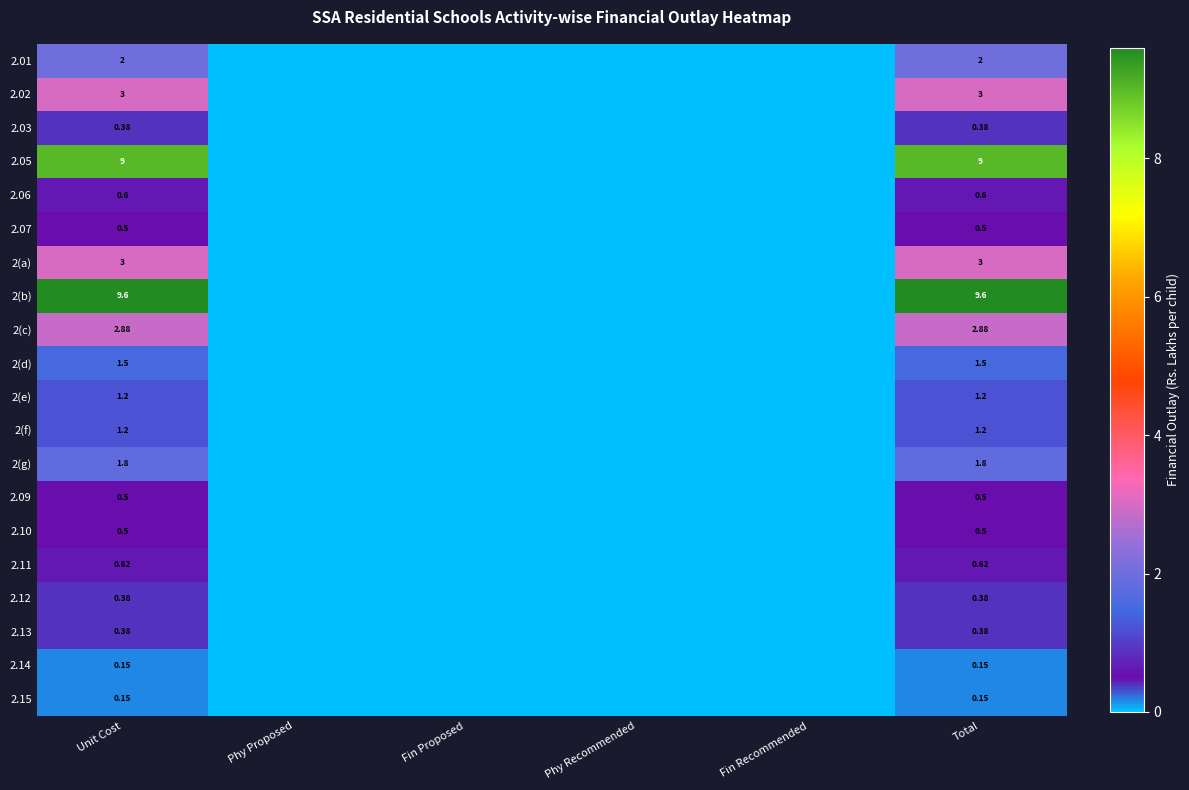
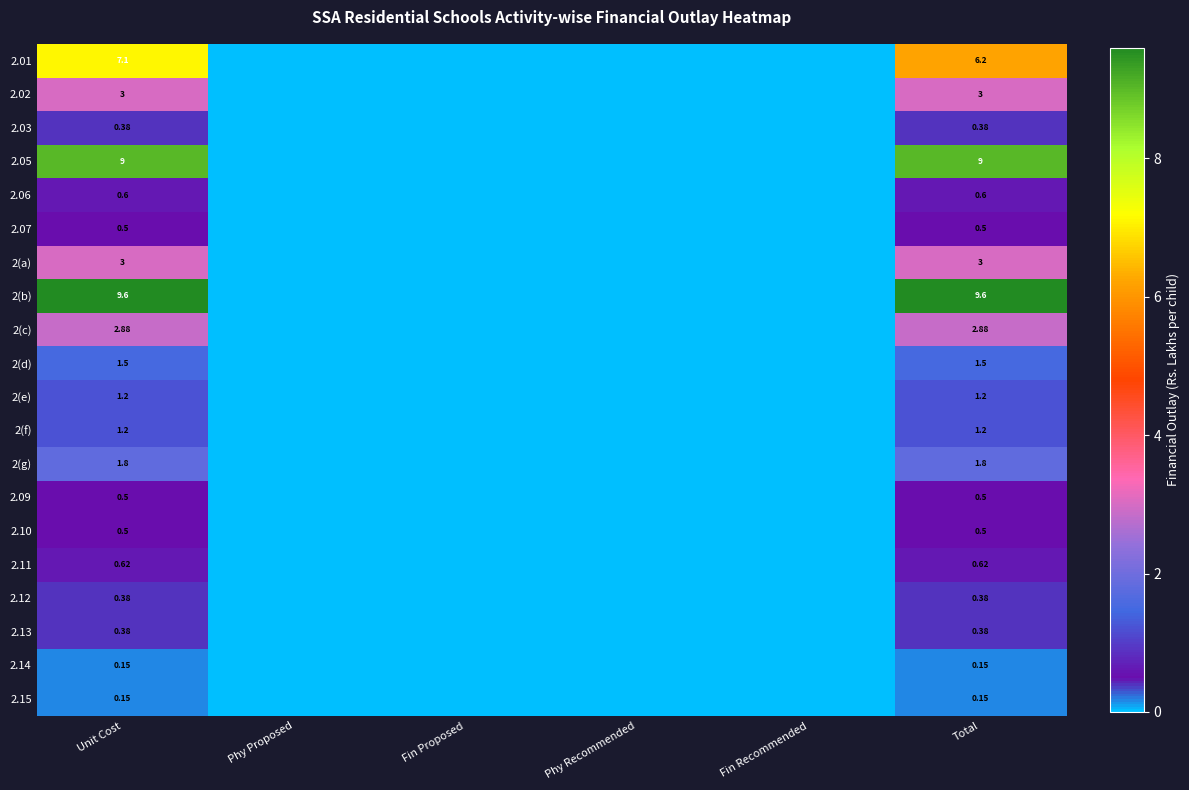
  {
    "2.01": {
-     "Unit Cost": 2,
-     "Total": 2
+     "Unit Cost": 7.1,
+     "Total": 6.2
    },
    "2.02": {
      "Unit Cost": 3,
      "Total": 3
    },
    "2.03": {
      "Unit Cost": 0.38,
      "Total": 0.38
    },
    "2.05": {
      "Unit Cost": 9,
      "Total": 9
    },
    "2.06": {
      "Unit Cost": 0.6,
      "Total": 0.6
    },
    "2.07": {
      "Unit Cost": 0.5,
      "Total": 0.5
    },
    "2(a)": {
      "Unit Cost": 3,
      "Total": 3
    },
    "2(b)": {
      "Unit Cost": 9.6,
      "Total": 9.6
    },
    "2(c)": {
      "Unit Cost": 2.88,
      "Total": 2.88
    },
    "2(d)": {
      "Unit Cost": 1.5,
      "Total": 1.5
    },
    "2(e)": {
      "Unit Cost": 1.2,
      "Total": 1.2
    },
    "2(f)": {
      "Unit Cost": 1.2,
      "Total": 1.2
    },
    "2(g)": {
      "Unit Cost": 1.8,
      "Total": 1.8
    },
    "2.09": {
      "Unit Cost": 0.5,
      "Total": 0.5
    },
    "2.10": {
      "Unit Cost": 0.5,
      "Total": 0.5
    },
    "2.11": {
      "Unit Cost": 0.62,
      "Total": 0.62
    },
    "2.12": {
      "Unit Cost": 0.38,
      "Total": 0.38
    },
    "2.13": {
      "Unit Cost": 0.38,
      "Total": 0.38
    },
    "2.14": {
      "Unit Cost": 0.15,
      "Total": 0.15
    },
    "2.15": {
      "Unit Cost": 0.15,
      "Total": 0.15
    }
  }
